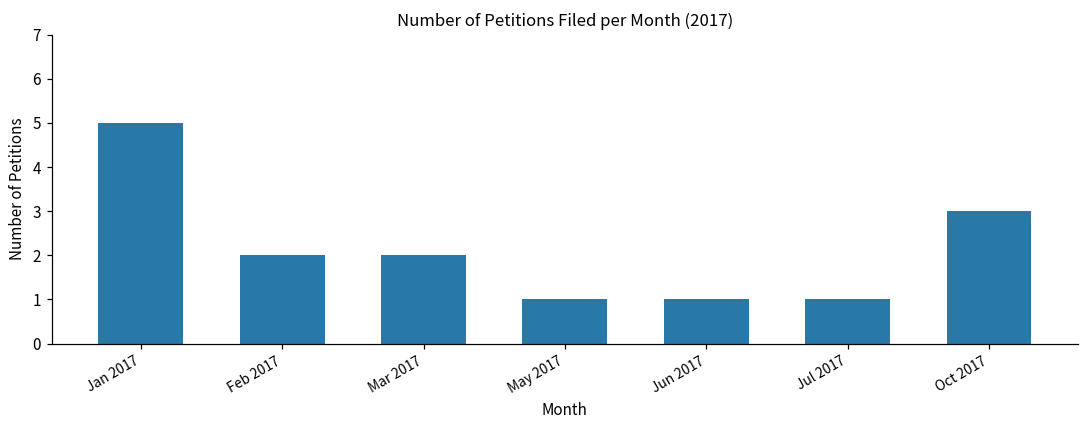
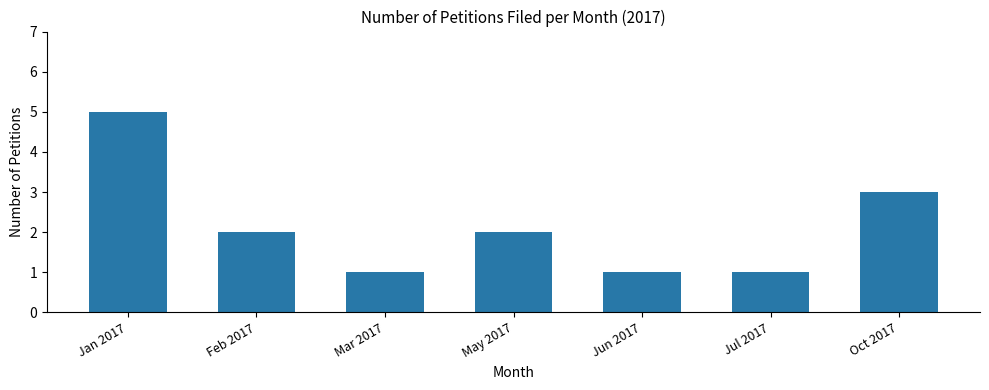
  {
    "Jan 2017": 5,
    "Feb 2017": 2,
-   "Mar 2017": 2,
-   "May 2017": 1,
+   "Mar 2017": 1,
+   "May 2017": 2,
    "Jun 2017": 1,
    "Jul 2017": 1,
    "Oct 2017": 3
  }
